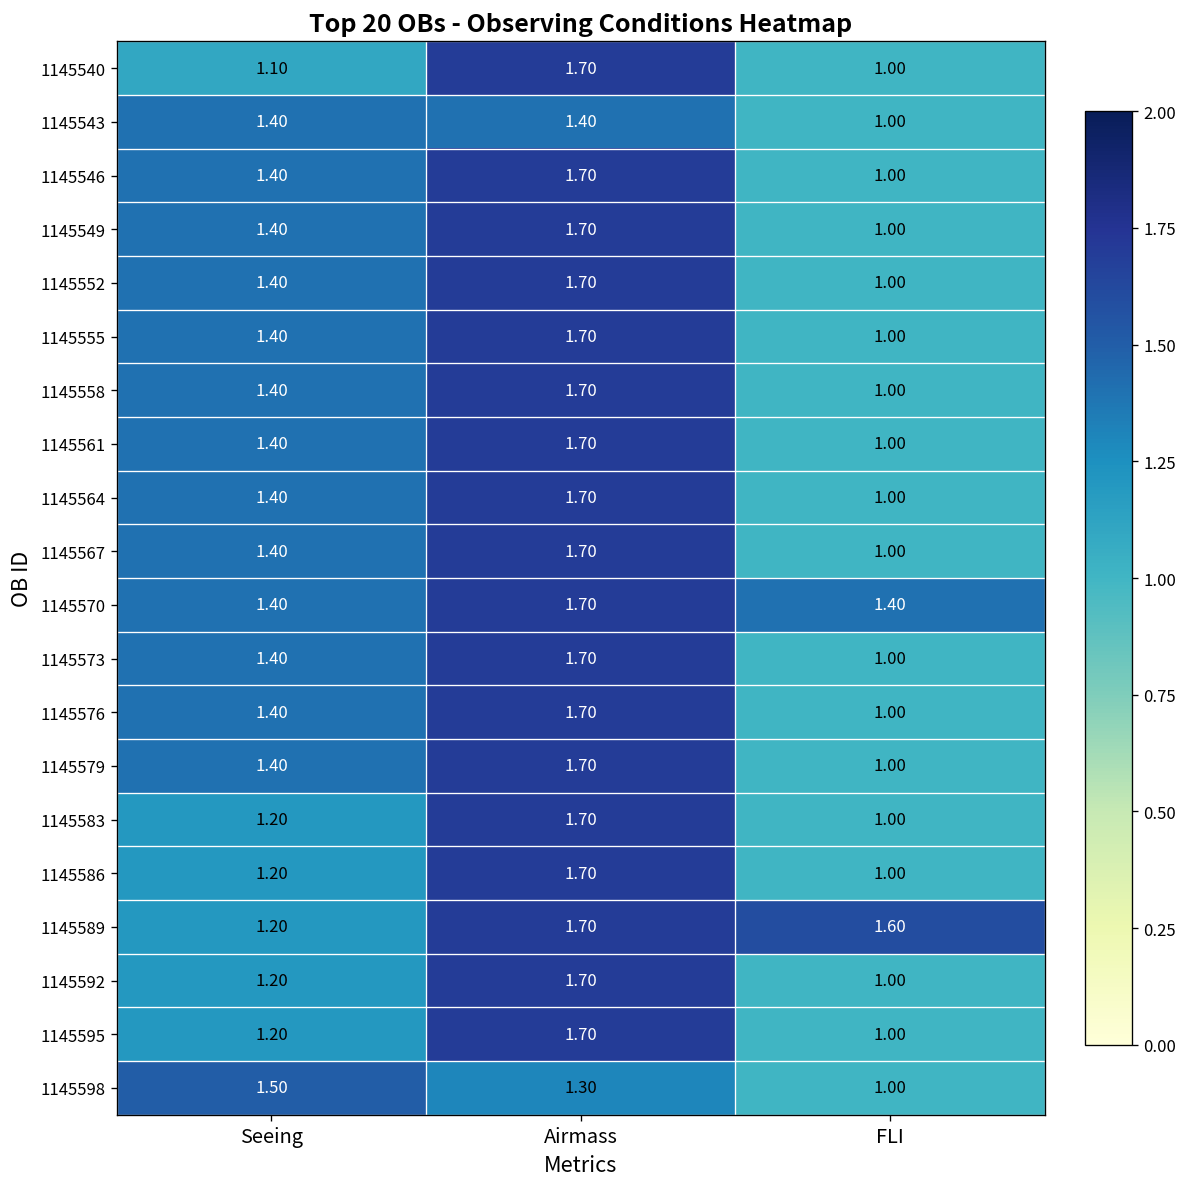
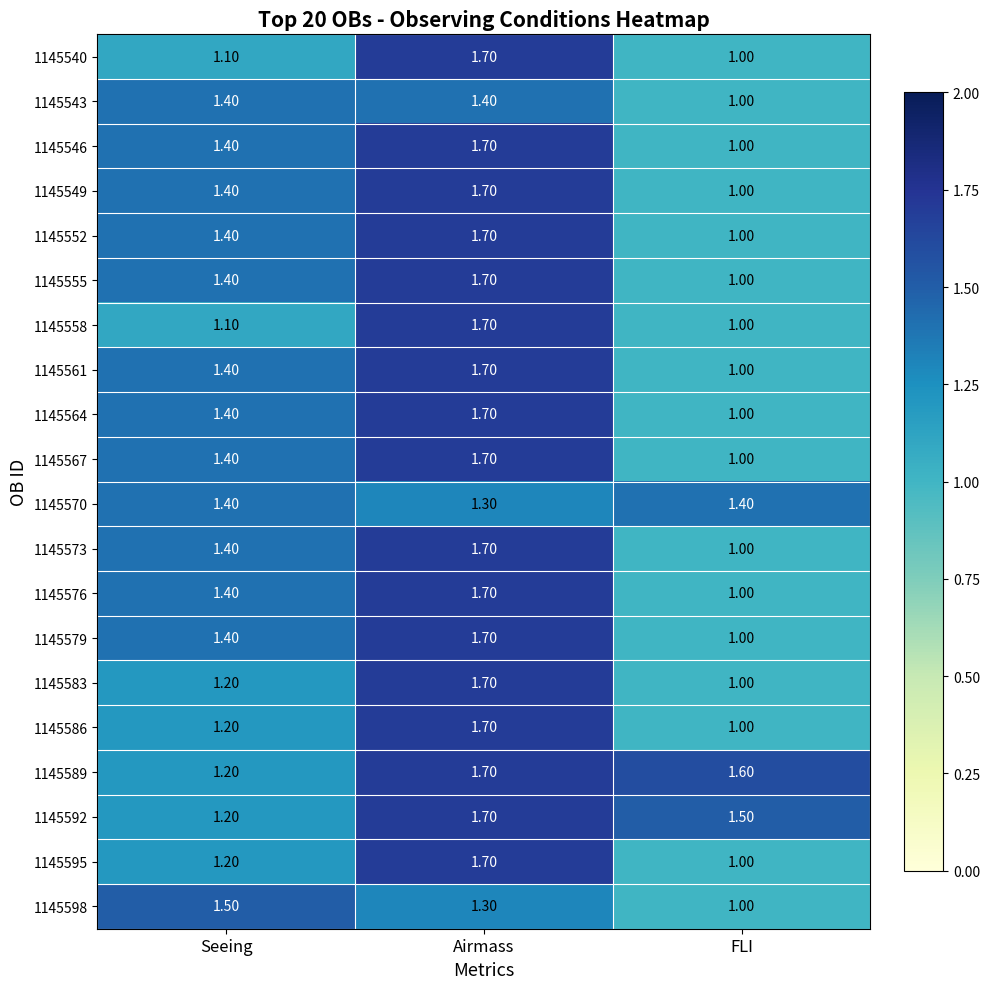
  {
    "1145540": {
      "Seeing": 1.10,
      "Airmass": 1.70,
      "FLI": 1.00
    },
    "1145543": {
      "Seeing": 1.40,
      "Airmass": 1.40,
      "FLI": 1.00
    },
    "1145546": {
      "Seeing": 1.40,
      "Airmass": 1.70,
      "FLI": 1.00
    },
    "1145549": {
      "Seeing": 1.40,
      "Airmass": 1.70,
      "FLI": 1.00
    },
    "1145552": {
      "Seeing": 1.40,
      "Airmass": 1.70,
      "FLI": 1.00
    },
    "1145555": {
      "Seeing": 1.40,
      "Airmass": 1.70,
      "FLI": 1.00
    },
    "1145558": {
-     "Seeing": 1.40,
+     "Seeing": 1.10,
      "Airmass": 1.70,
      "FLI": 1.00
    },
    "1145561": {
      "Seeing": 1.40,
      "Airmass": 1.70,
      "FLI": 1.00
    },
    "1145564": {
      "Seeing": 1.40,
      "Airmass": 1.70,
      "FLI": 1.00
    },
    "1145567": {
      "Seeing": 1.40,
      "Airmass": 1.70,
      "FLI": 1.00
    },
    "1145570": {
      "Seeing": 1.40,
-     "Airmass": 1.70,
+     "Airmass": 1.30,
      "FLI": 1.40
    },
    "1145573": {
      "Seeing": 1.40,
      "Airmass": 1.70,
      "FLI": 1.00
    },
    "1145576": {
      "Seeing": 1.40,
      "Airmass": 1.70,
      "FLI": 1.00
    },
    "1145579": {
      "Seeing": 1.40,
      "Airmass": 1.70,
      "FLI": 1.00
    },
    "1145583": {
      "Seeing": 1.20,
      "Airmass": 1.70,
      "FLI": 1.00
    },
    "1145586": {
      "Seeing": 1.20,
      "Airmass": 1.70,
      "FLI": 1.00
    },
    "1145589": {
      "Seeing": 1.20,
      "Airmass": 1.70,
      "FLI": 1.60
    },
    "1145592": {
      "Seeing": 1.20,
      "Airmass": 1.70,
-     "FLI": 1.00
+     "FLI": 1.50
    },
    "1145595": {
      "Seeing": 1.20,
      "Airmass": 1.70,
      "FLI": 1.00
    },
    "1145598": {
      "Seeing": 1.50,
      "Airmass": 1.30,
      "FLI": 1.00
    }
  }
